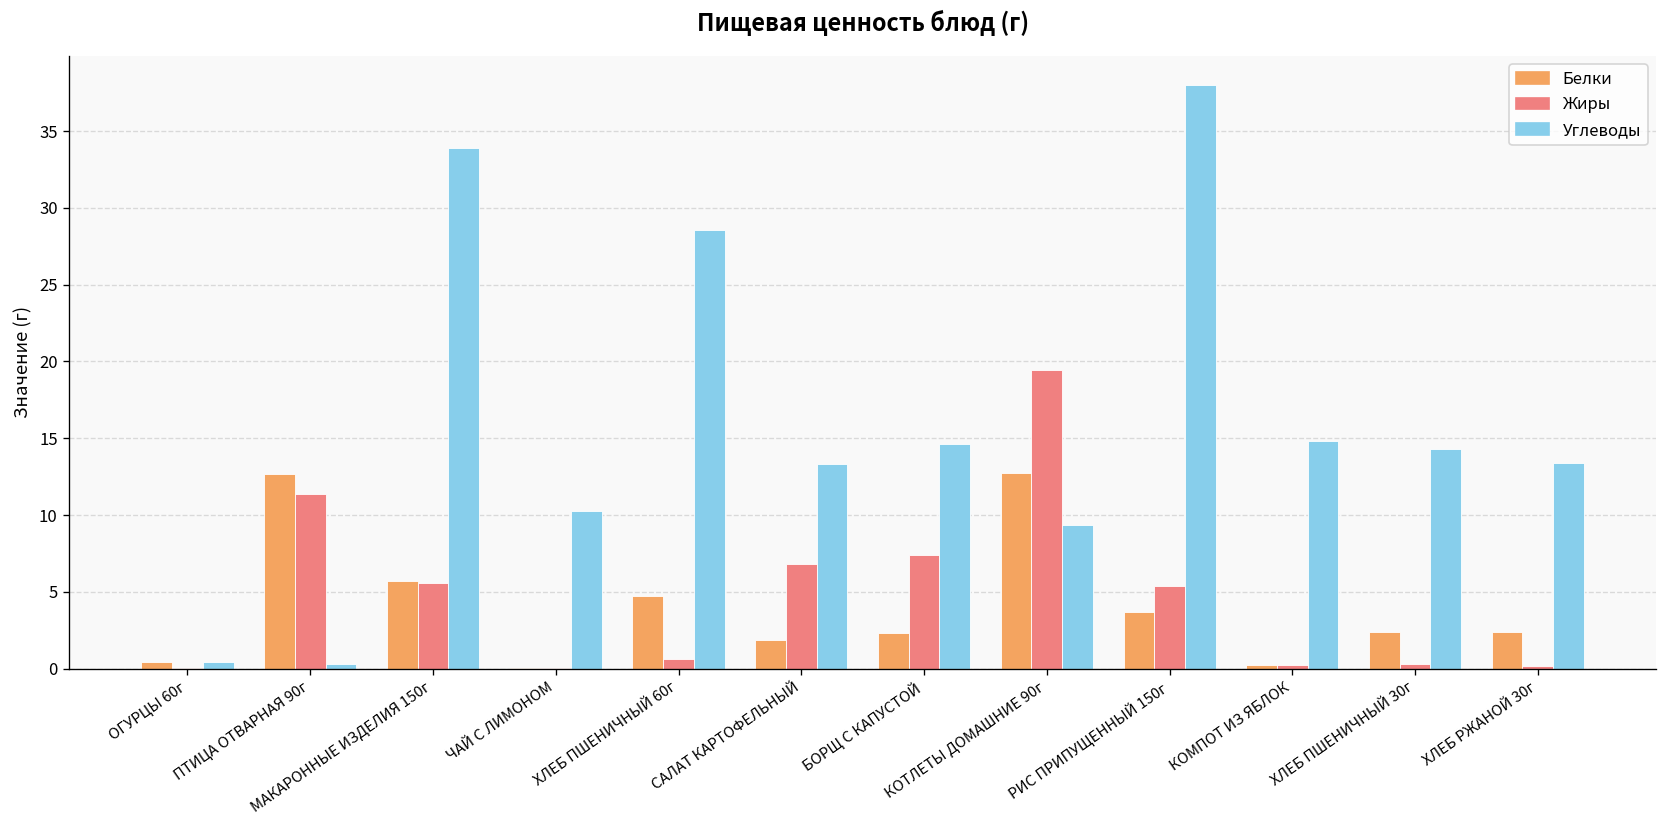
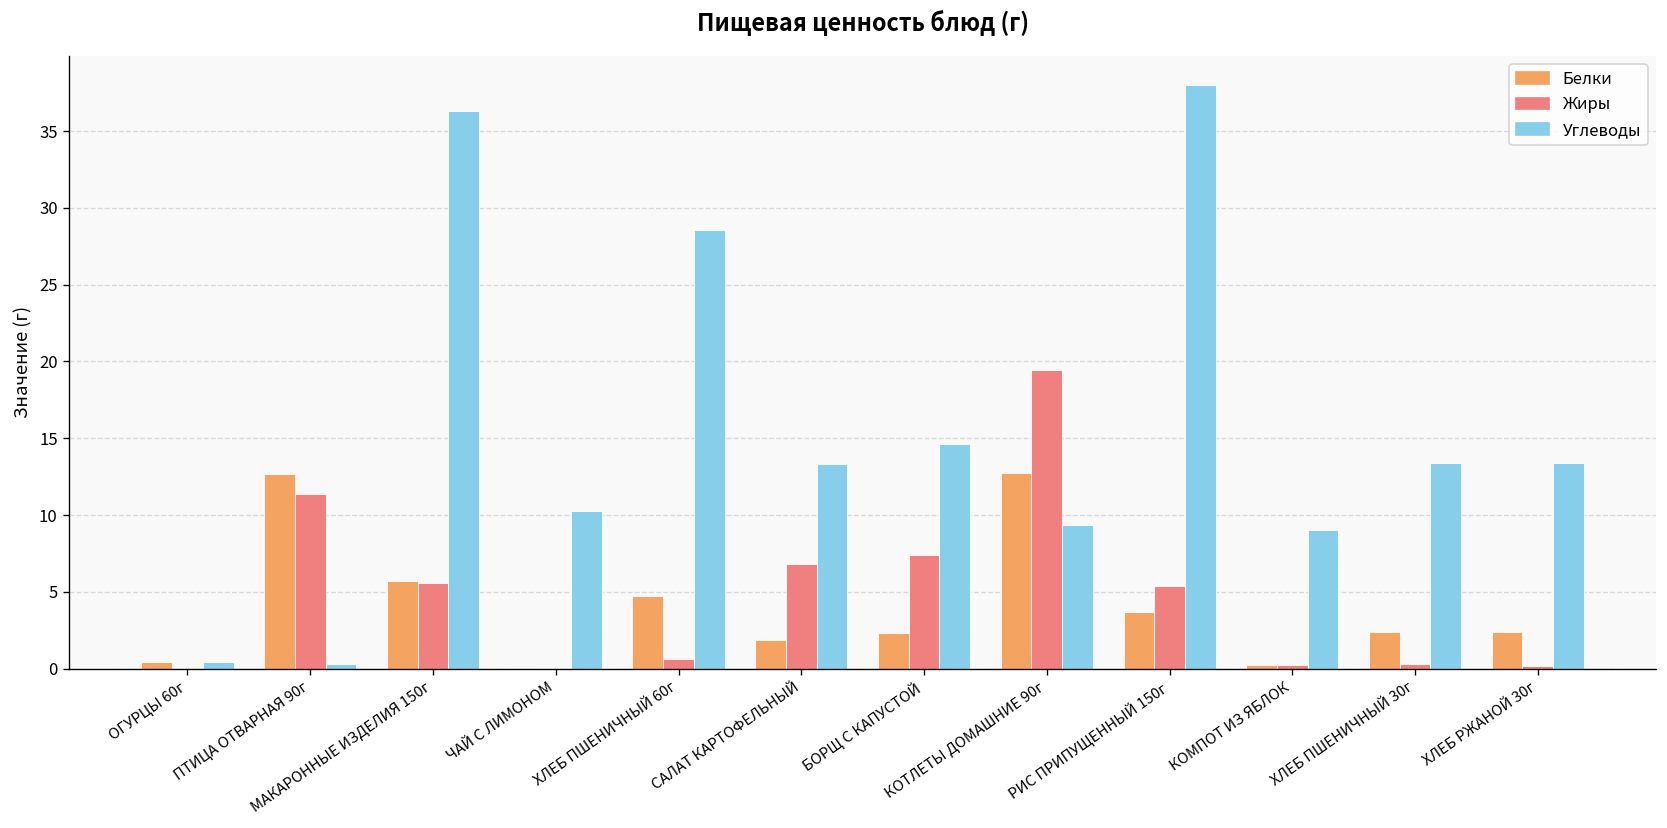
  {
    "Углеводы": {
      "ОГУРЦЫ 60г": 0.4,
      "ПТИЦА ОТВАРНАЯ 90г": 0.3,
-     "МАКАРОННЫЕ ИЗДЕЛИЯ 150г": 33.9,
+     "МАКАРОННЫЕ ИЗДЕЛИЯ 150г": 36.3,
      "ЧАЙ С ЛИМОНОМ": 10.3,
      "ХЛЕБ ПШЕНИЧНЫЙ 60г": 28.6,
      "САЛАТ КАРТОФЕЛЬНЫЙ": 13.3,
      "БОРЩ С КАПУСТОЙ": 14.6,
      "КОТЛЕТЫ ДОМАШНИЕ 90г": 9.3,
      "РИС ПРИПУЩЕННЫЙ 150г": 38.0,
-     "КОМПОТ ИЗ ЯБЛОК": 14.8,
-     "ХЛЕБ ПШЕНИЧНЫЙ 30г": 14.3,
+     "КОМПОТ ИЗ ЯБЛОК": 9.0,
+     "ХЛЕБ ПШЕНИЧНЫЙ 30г": 13.4,
      "ХЛЕБ РЖАНОЙ 30г": 13.4
    }
  }
